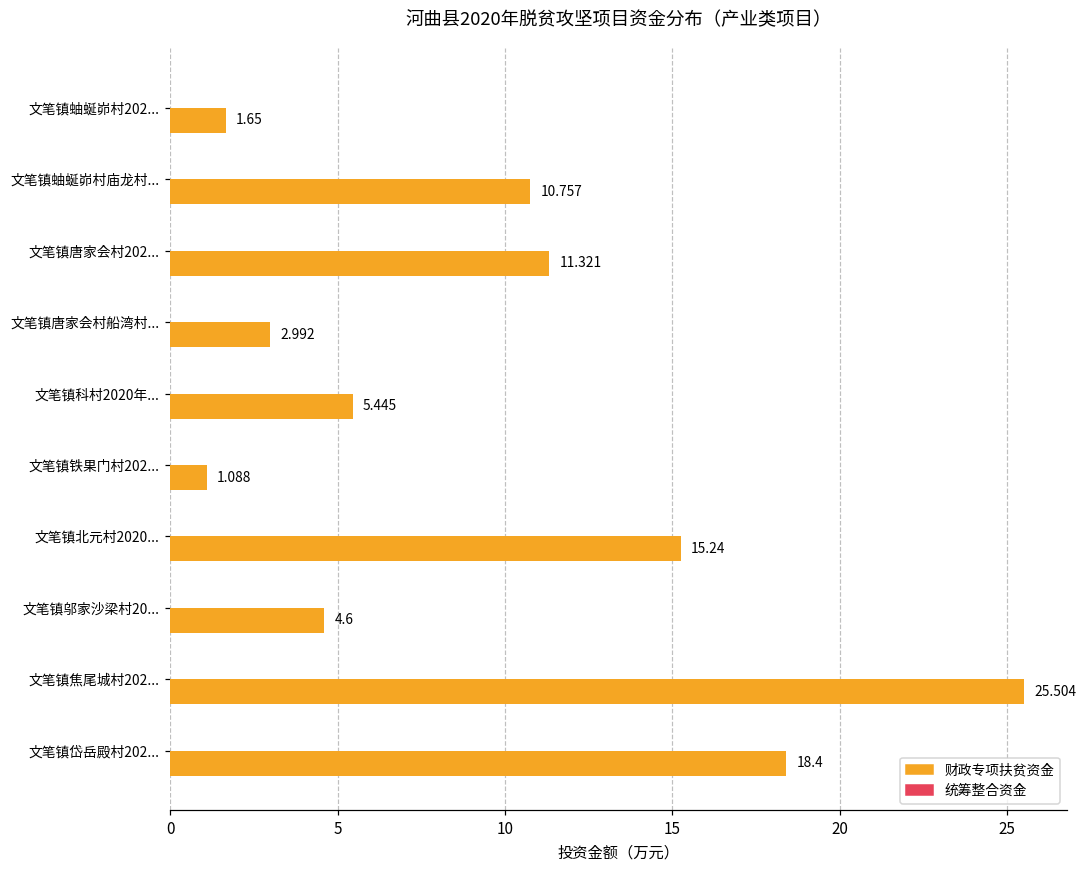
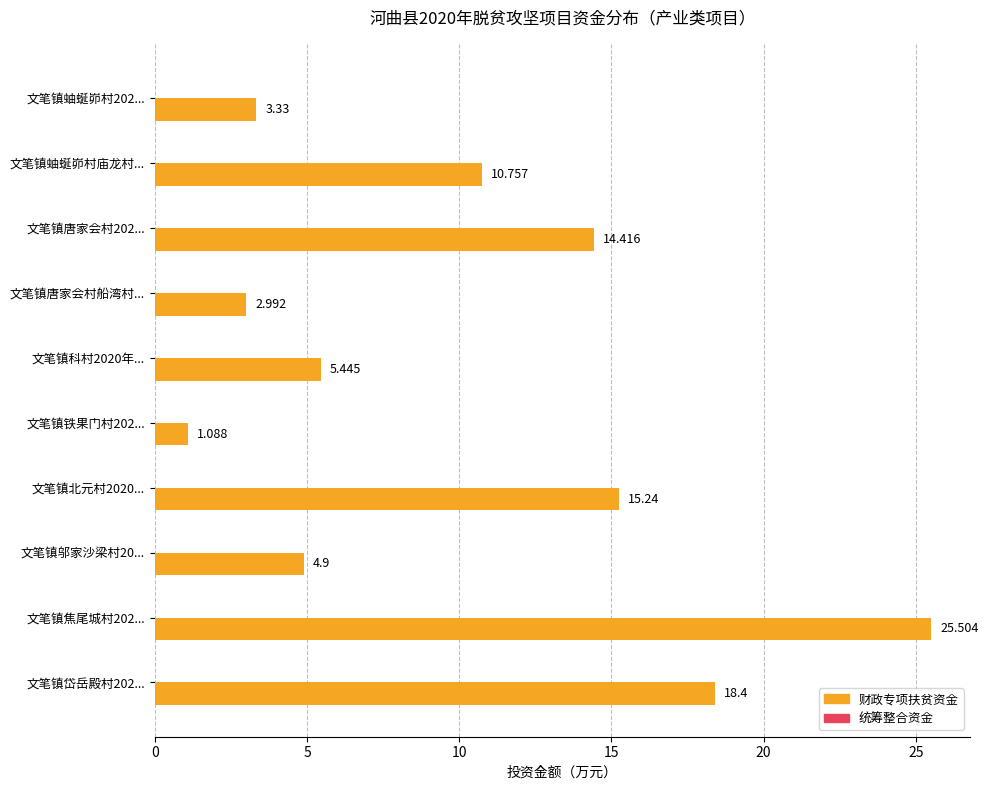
  {
    "财政专项扶贫资金": {
-     "文笔镇蚰蜒峁村202...": 1.65,
+     "文笔镇蚰蜒峁村202...": 3.33,
      "文笔镇蚰蜒峁村庙龙村...": 10.757,
-     "文笔镇唐家会村202...": 11.321,
+     "文笔镇唐家会村202...": 14.416,
      "文笔镇唐家会村船湾村...": 2.992,
      "文笔镇科村2020年...": 5.445,
      "文笔镇铁果门村202...": 1.088,
      "文笔镇北元村2020...": 15.24,
-     "文笔镇邬家沙梁村20...": 4.6,
+     "文笔镇邬家沙梁村20...": 4.9,
      "文笔镇焦尾城村202...": 25.504,
      "文笔镇岱岳殿村202...": 18.4
    },
    "统筹整合资金": {
      "文笔镇蚰蜒峁村202...": 0.0,
      "文笔镇蚰蜒峁村庙龙村...": 0.0,
      "文笔镇唐家会村202...": 0.0,
      "文笔镇唐家会村船湾村...": 0.0,
      "文笔镇科村2020年...": 0.0,
      "文笔镇铁果门村202...": 0.0,
      "文笔镇北元村2020...": 0.0,
      "文笔镇邬家沙梁村20...": 0.0,
      "文笔镇焦尾城村202...": 0.0,
      "文笔镇岱岳殿村202...": 0.0
    }
  }
